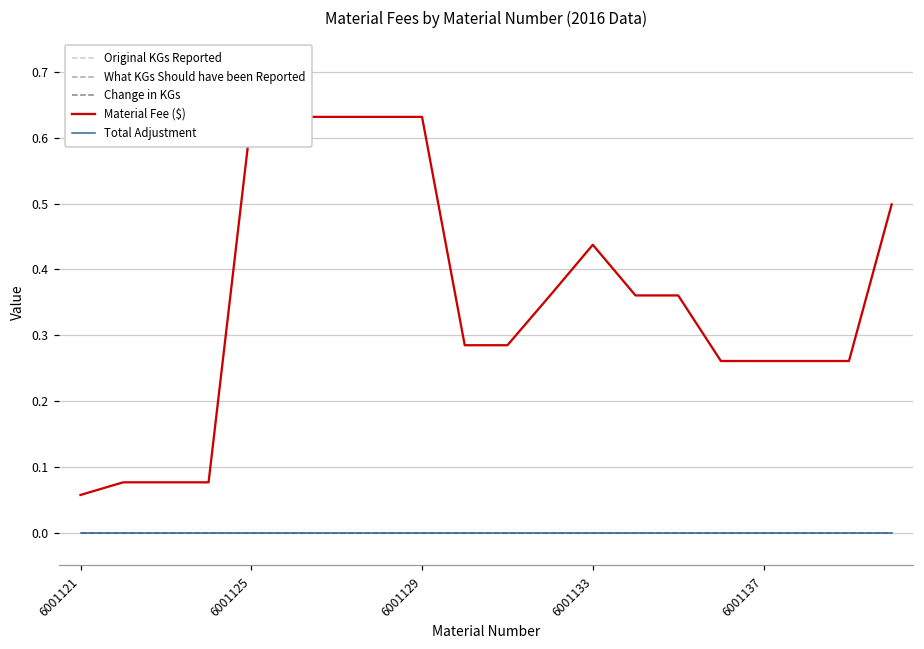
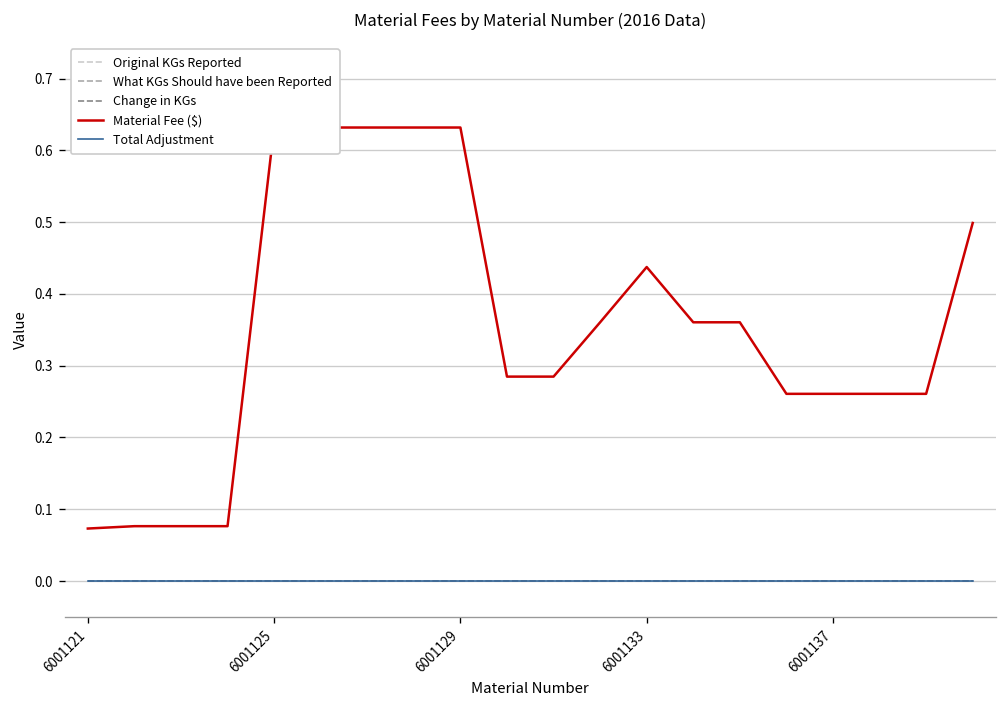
  {
    "Total Adjustment": {
      "6001121": 0.00,
      "6001125": 0.00,
      "6001129": 0.00,
      "6001133": 0.00,
      "6001137": 0.00
    },
    "Material Fee ($)": {
-     "6001121": 0.06,
+     "6001121": 0.07,
      "6001129": 0.63,
      "6001133": 0.44,
      "6001137": 0.26
    }
  }
